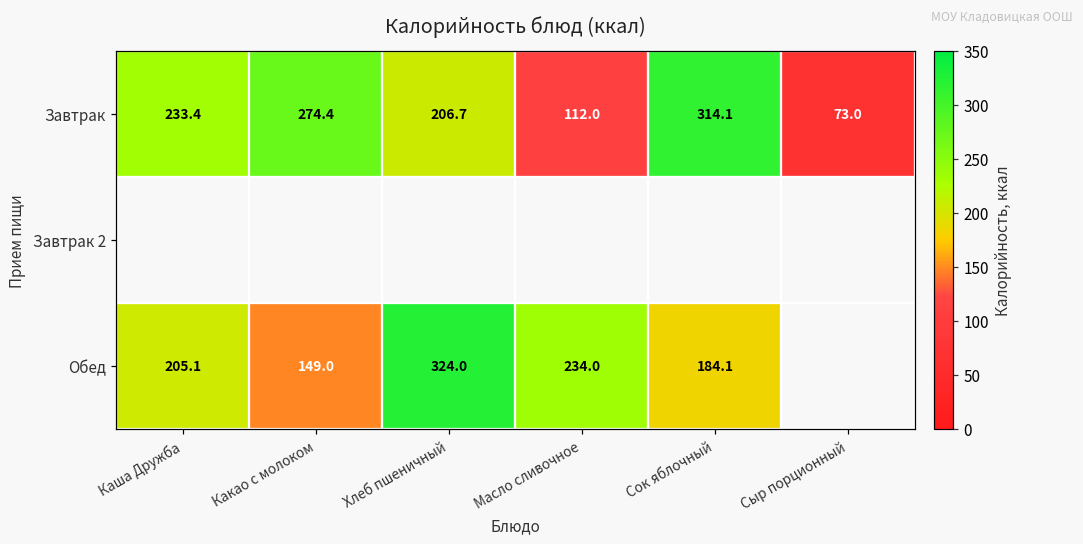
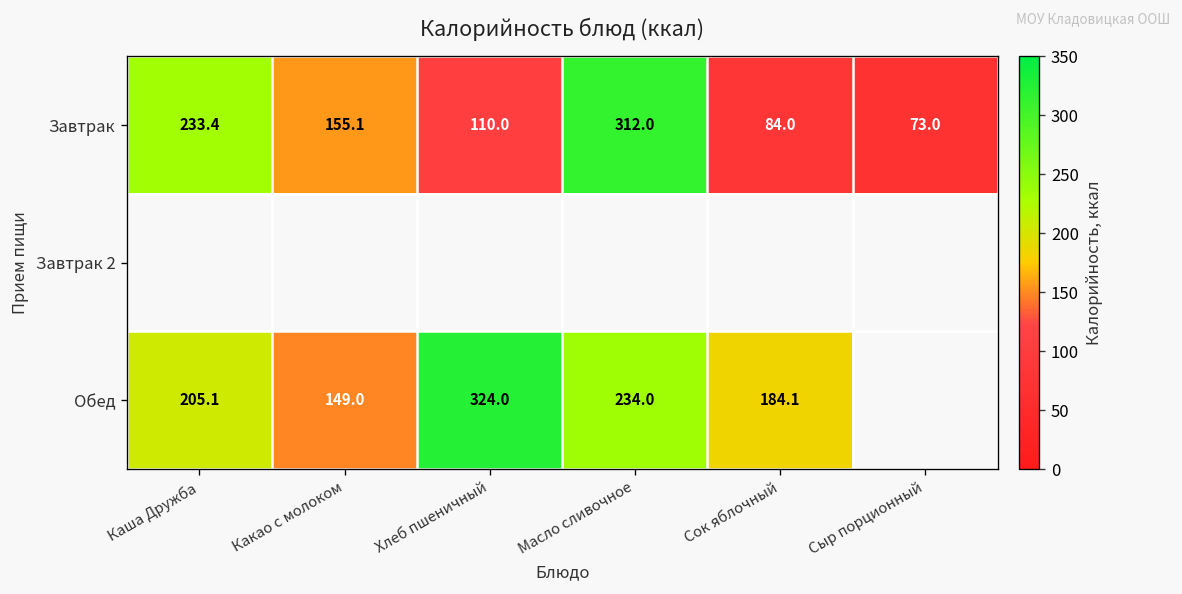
  {
    "Завтрак": {
      "Каша Дружба": 233.4,
-     "Какао с молоком": 274.4,
-     "Хлеб пшеничный": 206.7,
-     "Масло сливочное": 112.0,
-     "Сок яблочный": 314.1,
+     "Какао с молоком": 155.1,
+     "Хлеб пшеничный": 110.0,
+     "Масло сливочное": 312.0,
+     "Сок яблочный": 84.0,
      "Сыр порционный": 73.0
    },
    "Обед": {
      "Каша Дружба": 205.1,
      "Какао с молоком": 149.0,
      "Хлеб пшеничный": 324.0,
      "Масло сливочное": 234.0,
      "Сок яблочный": 184.1
    }
  }
